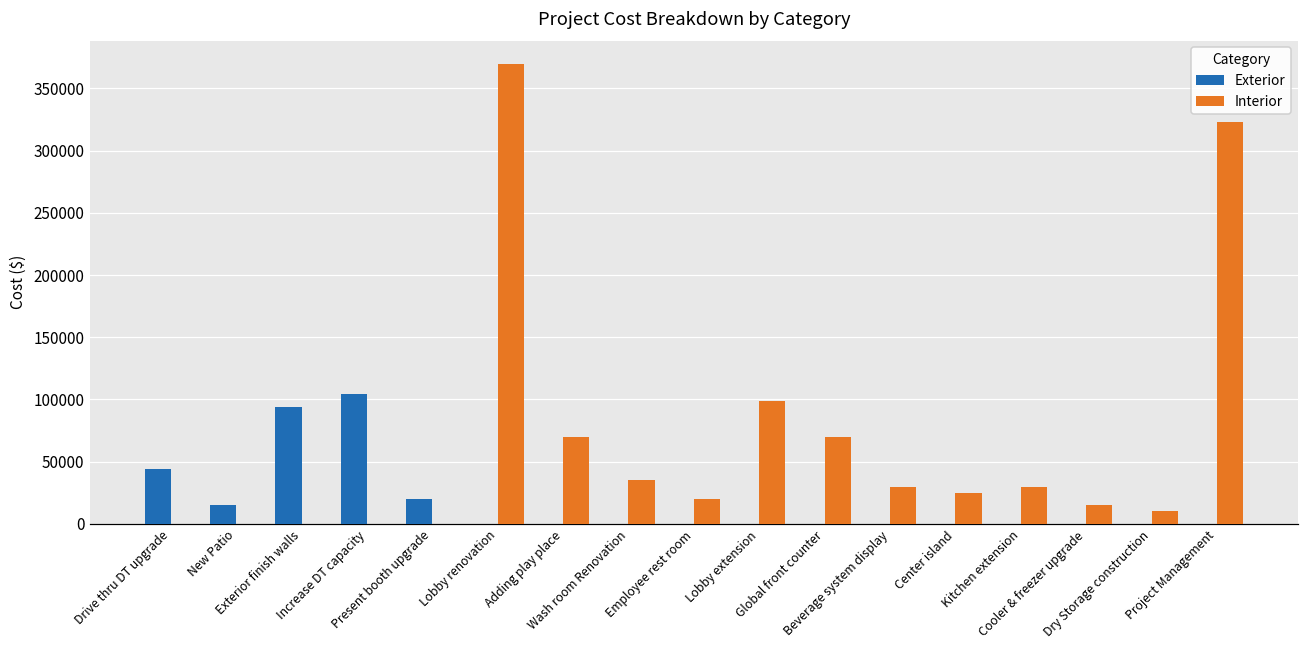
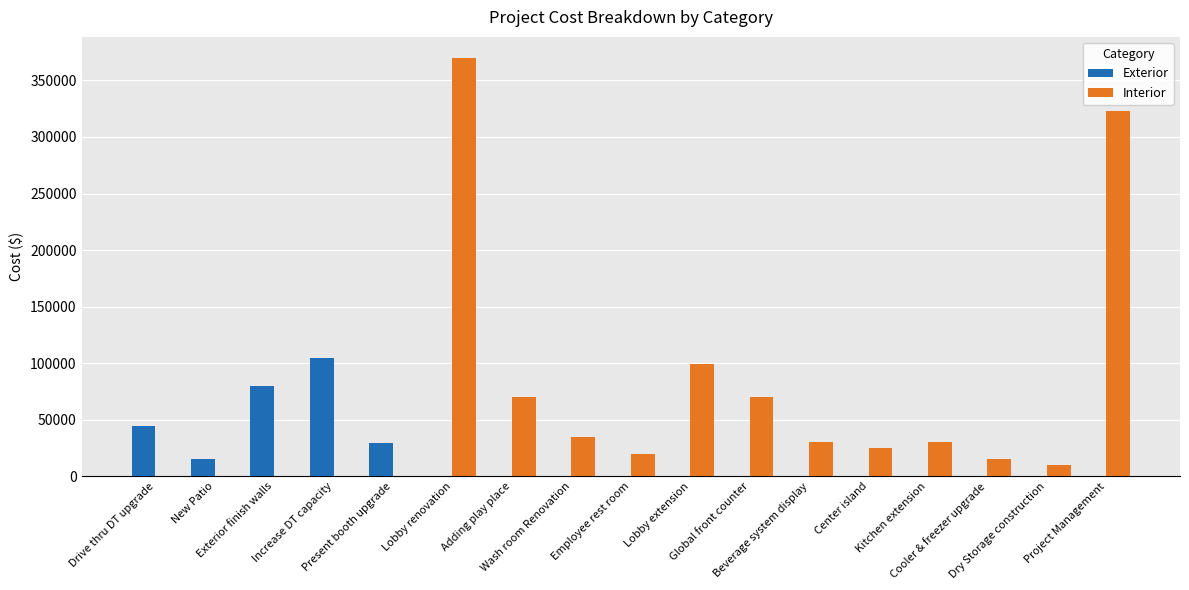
  {
    "Exterior": {
      "Drive thru DT upgrade": 44000,
      "New Patio": 15000,
-     "Exterior finish walls": 94000,
+     "Exterior finish walls": 80000,
      "Increase DT capacity": 105000,
-     "Present booth upgrade": 20000,
+     "Present booth upgrade": 30000,
      "Lobby renovation": 0,
      "Adding play place": 0,
      "Wash room Renovation": 0,
      "Employee rest room": 0,
      "Lobby extension": 0,
      "Global front counter": 0,
      "Beverage system display": 0,
      "Center island": 0,
      "Kitchen extension": 0,
      "Cooler & freezer upgrade": 0,
      "Dry Storage construction": 0,
      "Project Management": 0
    },
    "Interior": {
      "Drive thru DT upgrade": 0,
      "New Patio": 0,
      "Exterior finish walls": 0,
      "Increase DT capacity": 0,
      "Present booth upgrade": 0,
      "Lobby renovation": 370000,
      "Adding play place": 70000,
      "Wash room Renovation": 35000,
      "Employee rest room": 20000,
      "Lobby extension": 99000,
      "Global front counter": 70000,
      "Beverage system display": 30000,
      "Center island": 25000,
      "Kitchen extension": 30000,
      "Cooler & freezer upgrade": 15000,
      "Dry Storage construction": 10000,
      "Project Management": 323000
    }
  }
